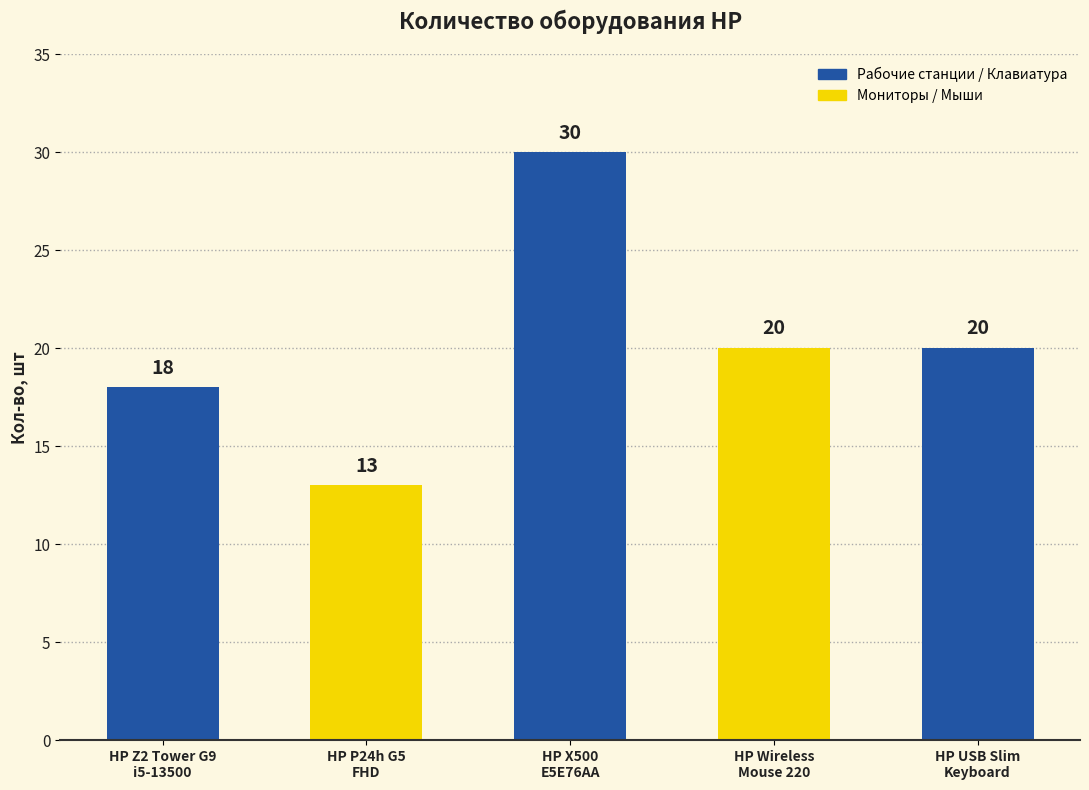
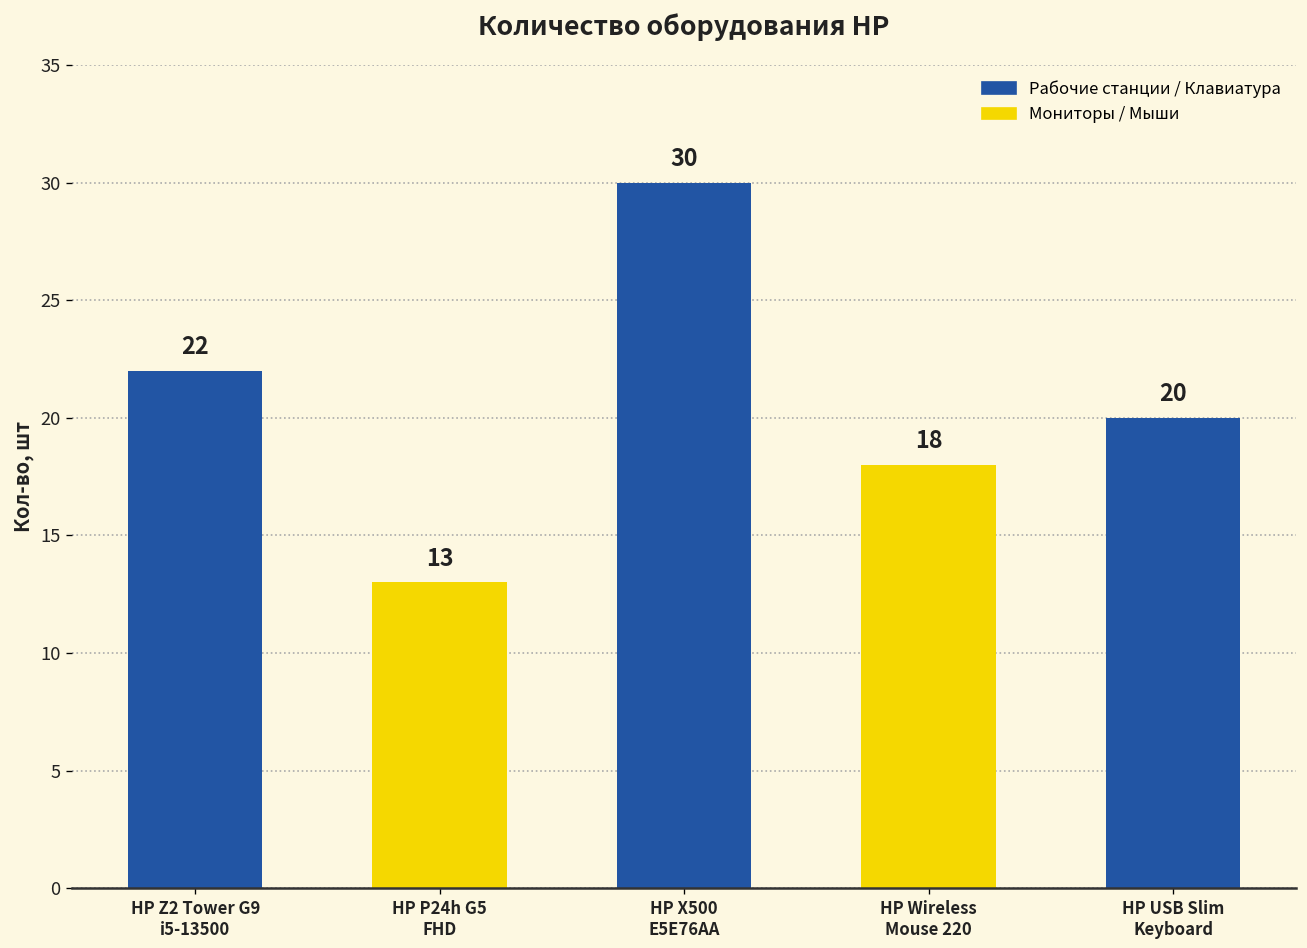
  {
-   "HP Z2 Tower G9 i5-13500": 18,
+   "HP Z2 Tower G9 i5-13500": 22,
    "HP P24h G5 FHD": 13,
    "HP X500 E5E76AA": 30,
-   "HP Wireless Mouse 220": 20,
+   "HP Wireless Mouse 220": 18,
    "HP USB Slim Keyboard": 20
  }
